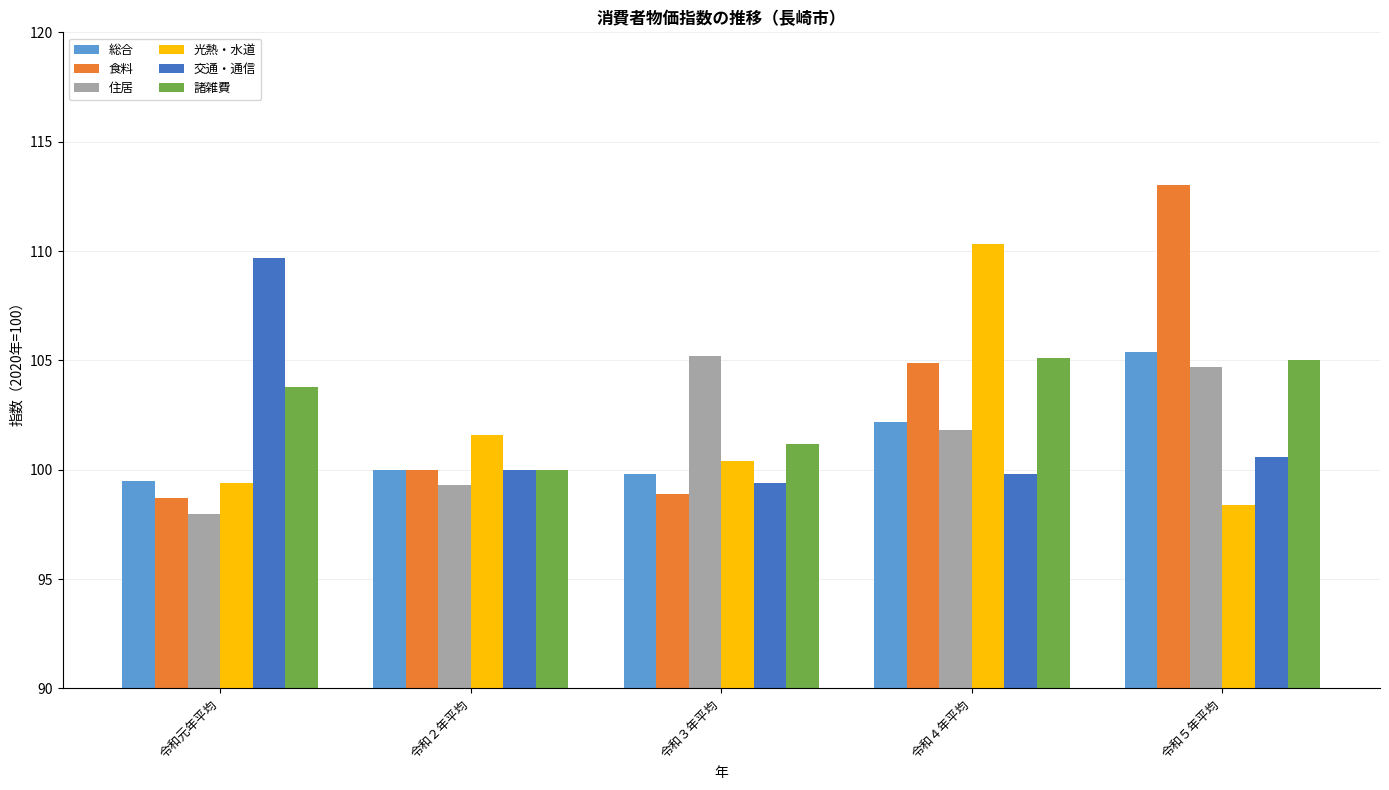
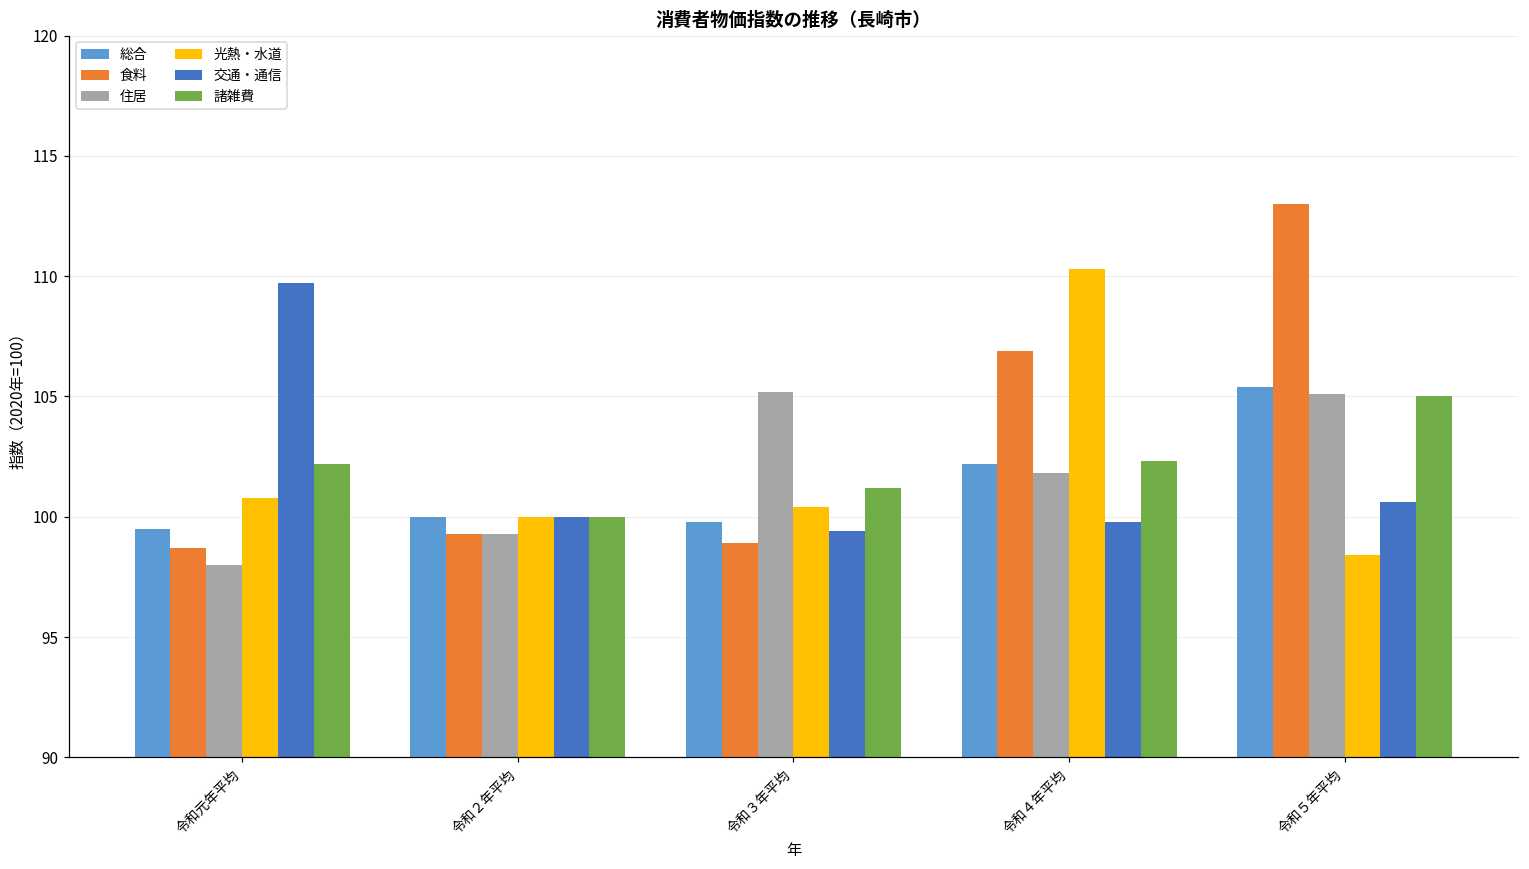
  {
    "食料": {
      "令和元年平均": 98.7,
-     "令和２年平均": 100.0,
+     "令和２年平均": 99.3,
      "令和３年平均": 98.9,
-     "令和４年平均": 104.9,
+     "令和４年平均": 106.9,
      "令和５年平均": 113.0
    },
    "住居": {
      "令和元年平均": 98.0,
      "令和２年平均": 99.3,
      "令和３年平均": 105.2,
      "令和４年平均": 101.8,
-     "令和５年平均": 104.7
+     "令和５年平均": 105.1
    },
    "光熱・水道": {
-     "令和元年平均": 99.4,
-     "令和２年平均": 101.6,
+     "令和元年平均": 100.8,
+     "令和２年平均": 100.0,
      "令和３年平均": 100.4,
      "令和４年平均": 110.3,
      "令和５年平均": 98.4
    },
    "諸雑費": {
-     "令和元年平均": 103.8,
+     "令和元年平均": 102.2,
      "令和２年平均": 100.0,
      "令和３年平均": 101.2,
-     "令和４年平均": 105.1,
+     "令和４年平均": 102.3,
      "令和５年平均": 105.0
    }
  }
